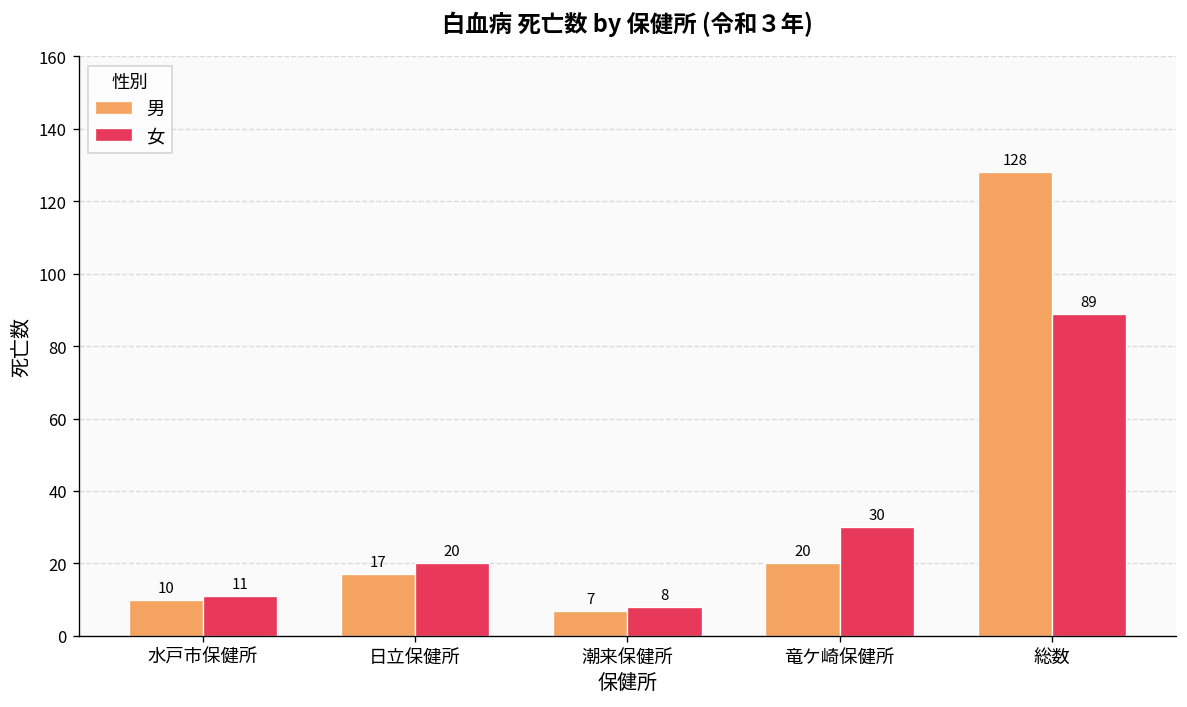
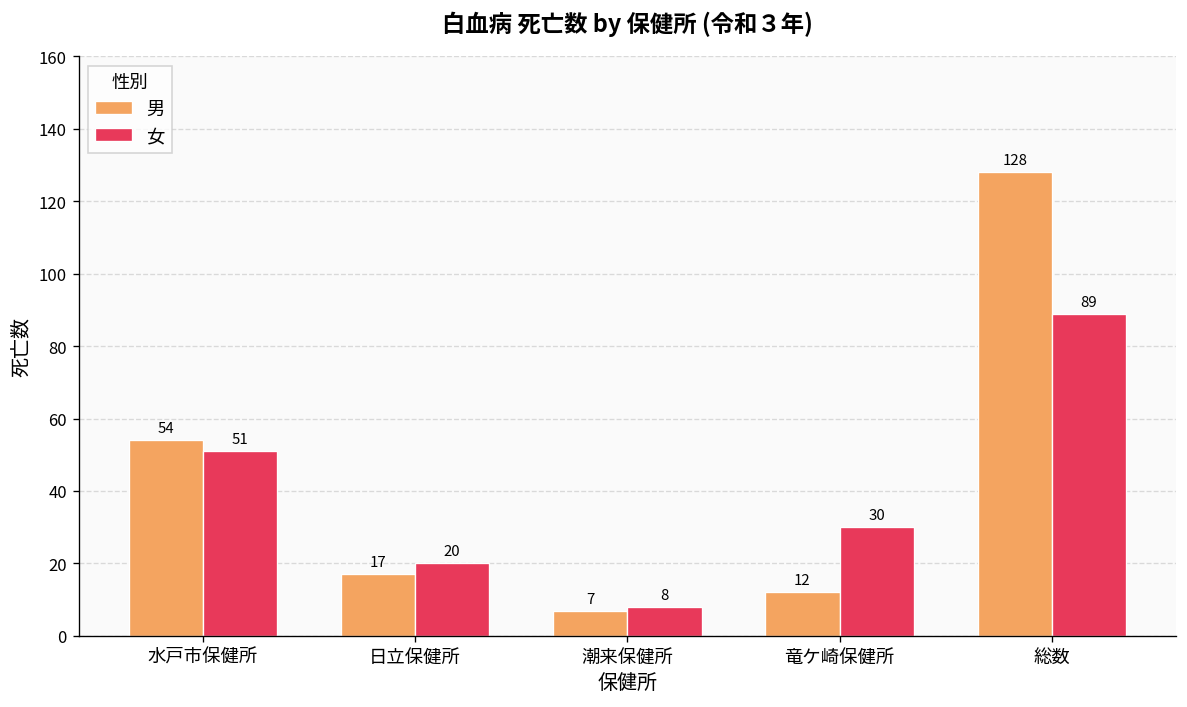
  {
    "男": {
-     "水戸市保健所": 10,
+     "水戸市保健所": 54,
      "日立保健所": 17,
      "潮来保健所": 7,
-     "竜ケ崎保健所": 20,
+     "竜ケ崎保健所": 12,
      "総数": 128
    },
    "女": {
-     "水戸市保健所": 11,
+     "水戸市保健所": 51,
      "日立保健所": 20,
      "潮来保健所": 8,
      "竜ケ崎保健所": 30,
      "総数": 89
    }
  }
